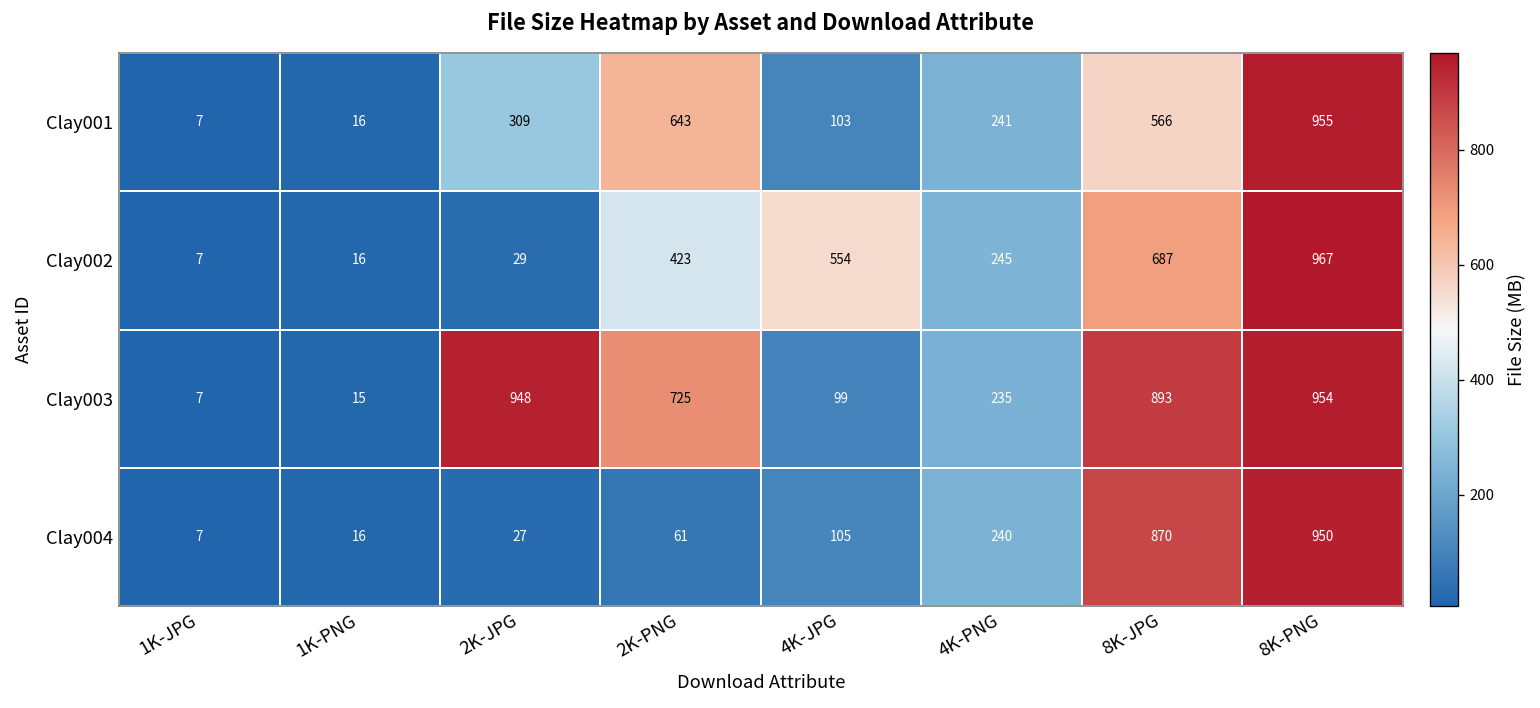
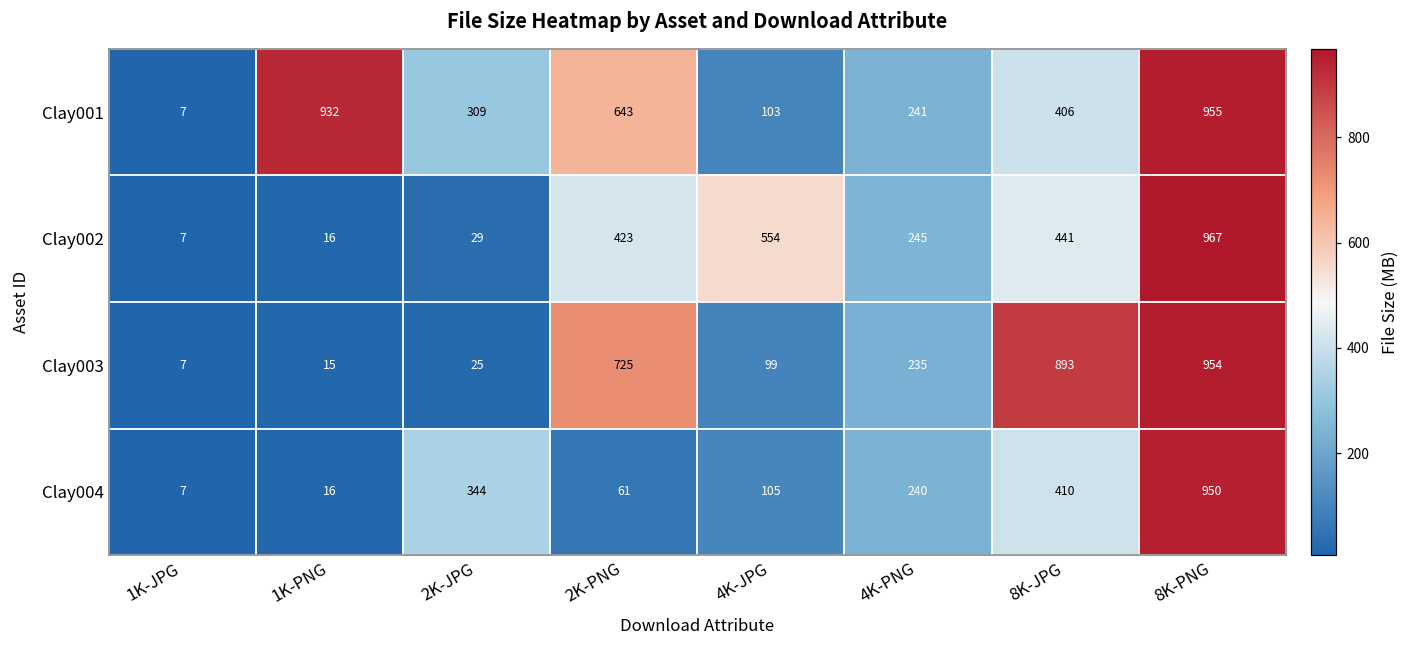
  {
    "Clay001": {
      "1K-JPG": 7,
-     "1K-PNG": 16,
+     "1K-PNG": 932,
      "2K-JPG": 309,
      "2K-PNG": 643,
      "4K-JPG": 103,
      "4K-PNG": 241,
-     "8K-JPG": 566,
+     "8K-JPG": 406,
      "8K-PNG": 955
    },
    "Clay002": {
      "1K-JPG": 7,
      "1K-PNG": 16,
      "2K-JPG": 29,
      "2K-PNG": 423,
      "4K-JPG": 554,
      "4K-PNG": 245,
-     "8K-JPG": 687,
+     "8K-JPG": 441,
      "8K-PNG": 967
    },
    "Clay003": {
      "1K-JPG": 7,
      "1K-PNG": 15,
-     "2K-JPG": 948,
+     "2K-JPG": 25,
      "2K-PNG": 725,
      "4K-JPG": 99,
      "4K-PNG": 235,
      "8K-JPG": 893,
      "8K-PNG": 954
    },
    "Clay004": {
      "1K-JPG": 7,
      "1K-PNG": 16,
-     "2K-JPG": 27,
+     "2K-JPG": 344,
      "2K-PNG": 61,
      "4K-JPG": 105,
      "4K-PNG": 240,
-     "8K-JPG": 870,
+     "8K-JPG": 410,
      "8K-PNG": 950
    }
  }
